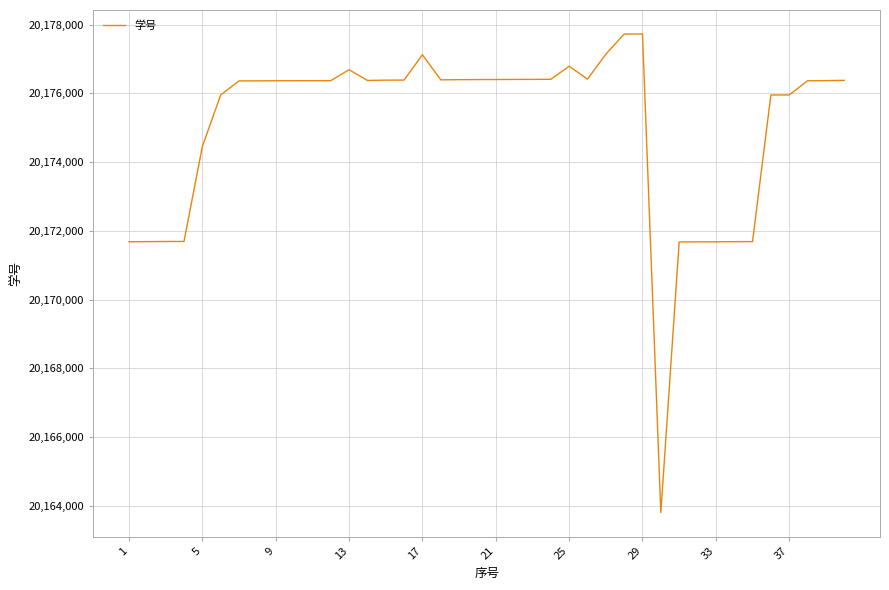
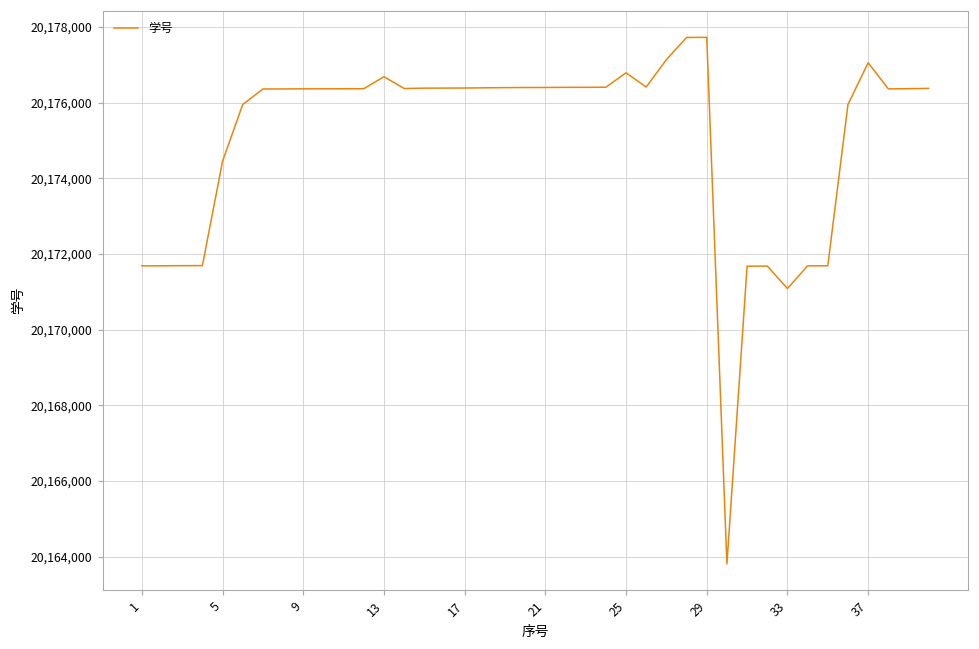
  {
    "1": "20,171,700",
    "5": "20,174,500",
    "9": "20,176,400",
    "13": "20,176,700",
-   "17": "20,177,100",
+   "17": "20,176,400",
    "21": "20,176,400",
    "25": "20,176,800",
    "29": "20,177,700",
-   "33": "20,171,700",
-   "37": "20,176,000"
+   "33": "20,171,100",
+   "37": "20,177,100"
  }
